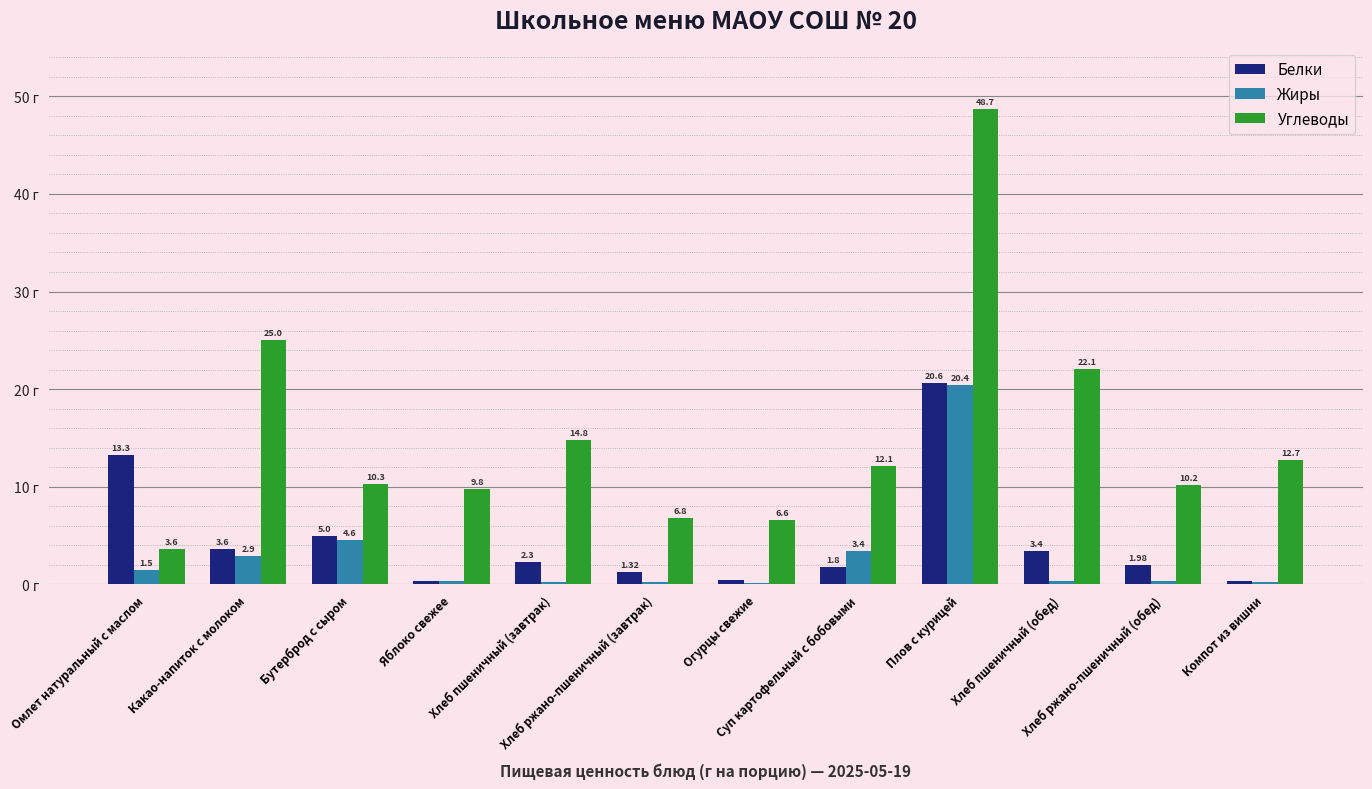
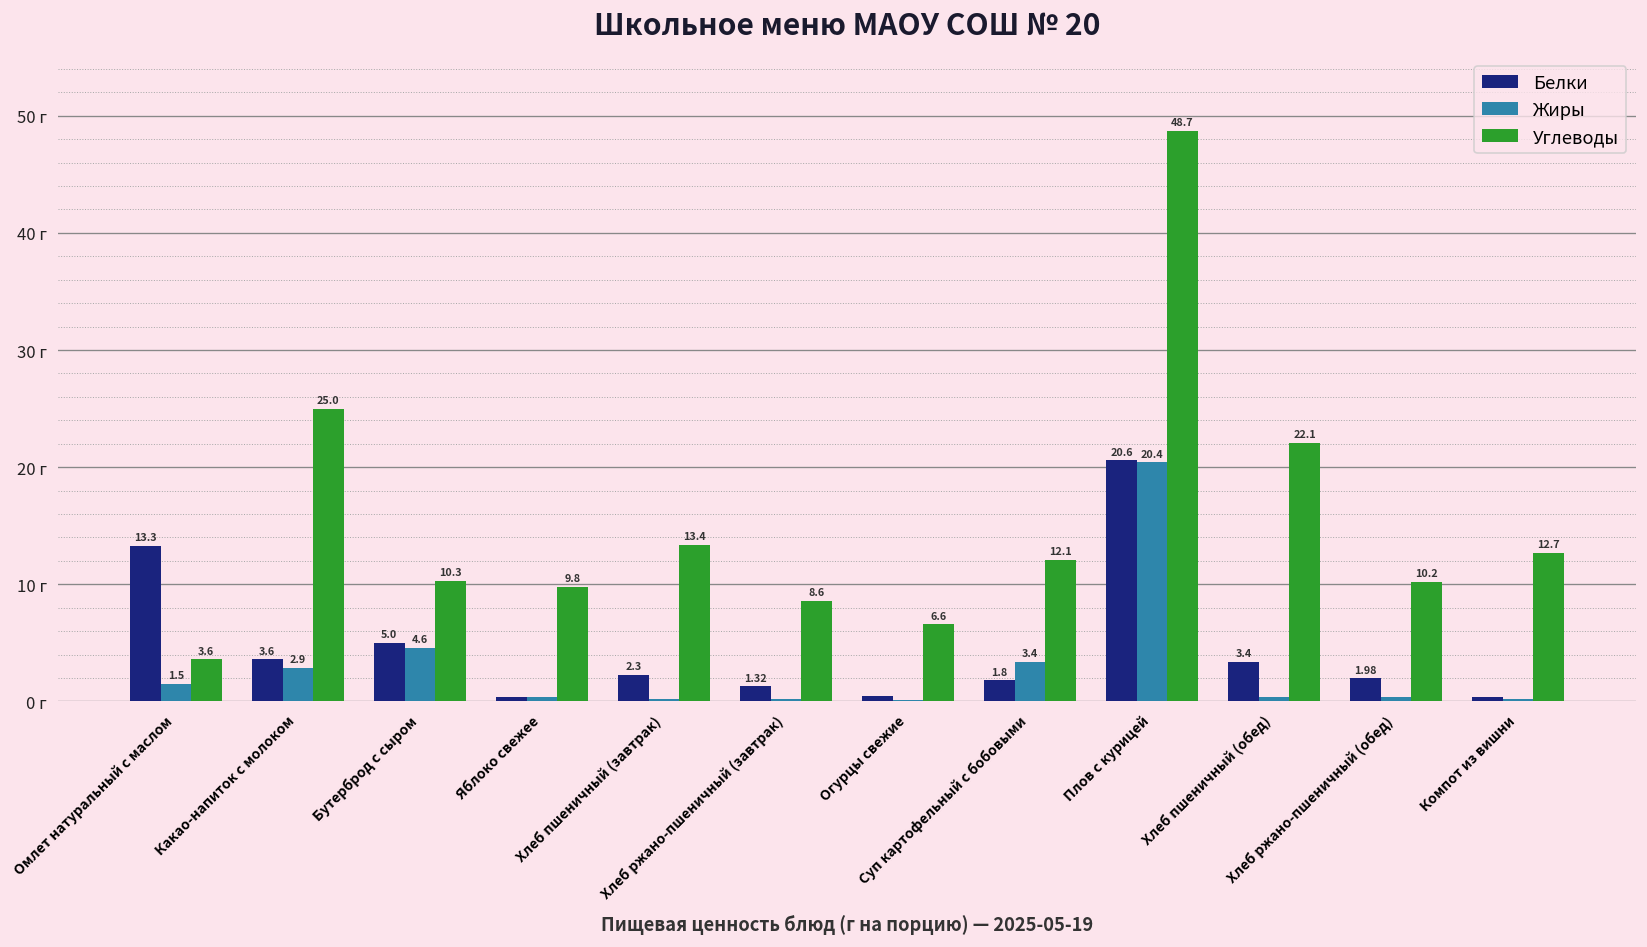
  {
    "Белки": {
      "Омлет натуральный с маслом": 13.3,
      "Какао-напиток с молоком": 3.6,
      "Бутерброд с сыром": 5.0,
      "Хлеб пшеничный (завтрак)": 2.3,
      "Хлеб ржано-пшеничный (завтрак)": 1.32,
      "Суп картофельный с бобовыми": 1.8,
      "Плов с курицей": 20.6,
      "Хлеб пшеничный (обед)": 3.4,
      "Хлеб ржано-пшеничный (обед)": 1.98
    },
    "Жиры": {
      "Омлет натуральный с маслом": 1.5,
      "Какао-напиток с молоком": 2.9,
      "Бутерброд с сыром": 4.6,
      "Суп картофельный с бобовыми": 3.4,
      "Плов с курицей": 20.4
    },
    "Углеводы": {
      "Омлет натуральный с маслом": 3.6,
      "Какао-напиток с молоком": 25.0,
      "Бутерброд с сыром": 10.3,
      "Яблоко свежее": 9.8,
-     "Хлеб пшеничный (завтрак)": 14.8,
-     "Хлеб ржано-пшеничный (завтрак)": 6.8,
+     "Хлеб пшеничный (завтрак)": 13.4,
+     "Хлеб ржано-пшеничный (завтрак)": 8.6,
      "Огурцы свежие": 6.6,
      "Суп картофельный с бобовыми": 12.1,
      "Плов с курицей": 48.7,
      "Хлеб пшеничный (обед)": 22.1,
      "Хлеб ржано-пшеничный (обед)": 10.2,
      "Компот из вишни": 12.7
    }
  }
